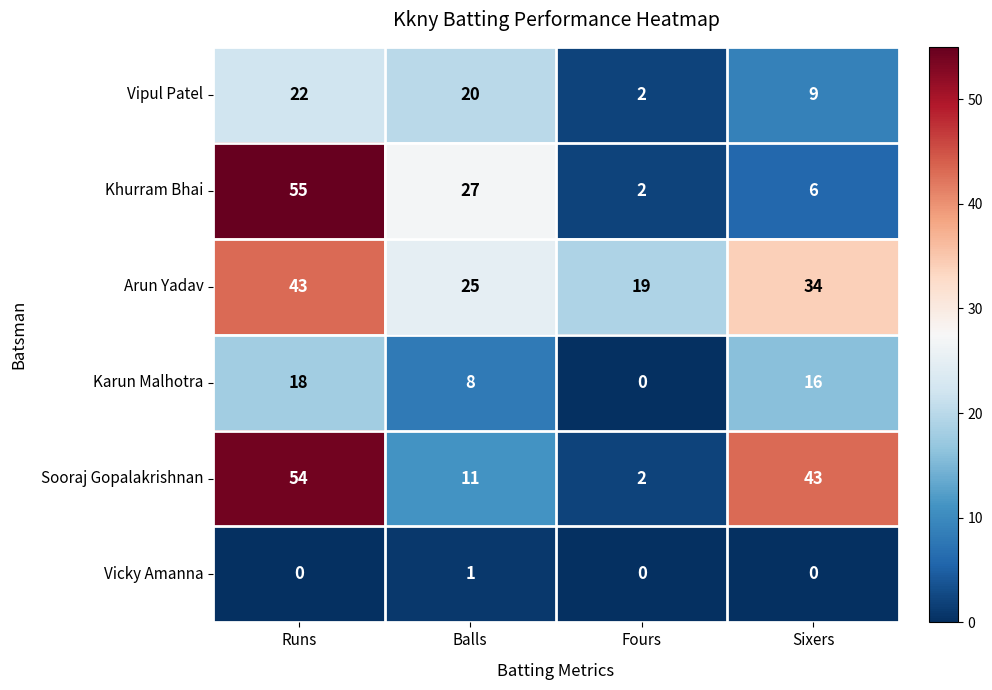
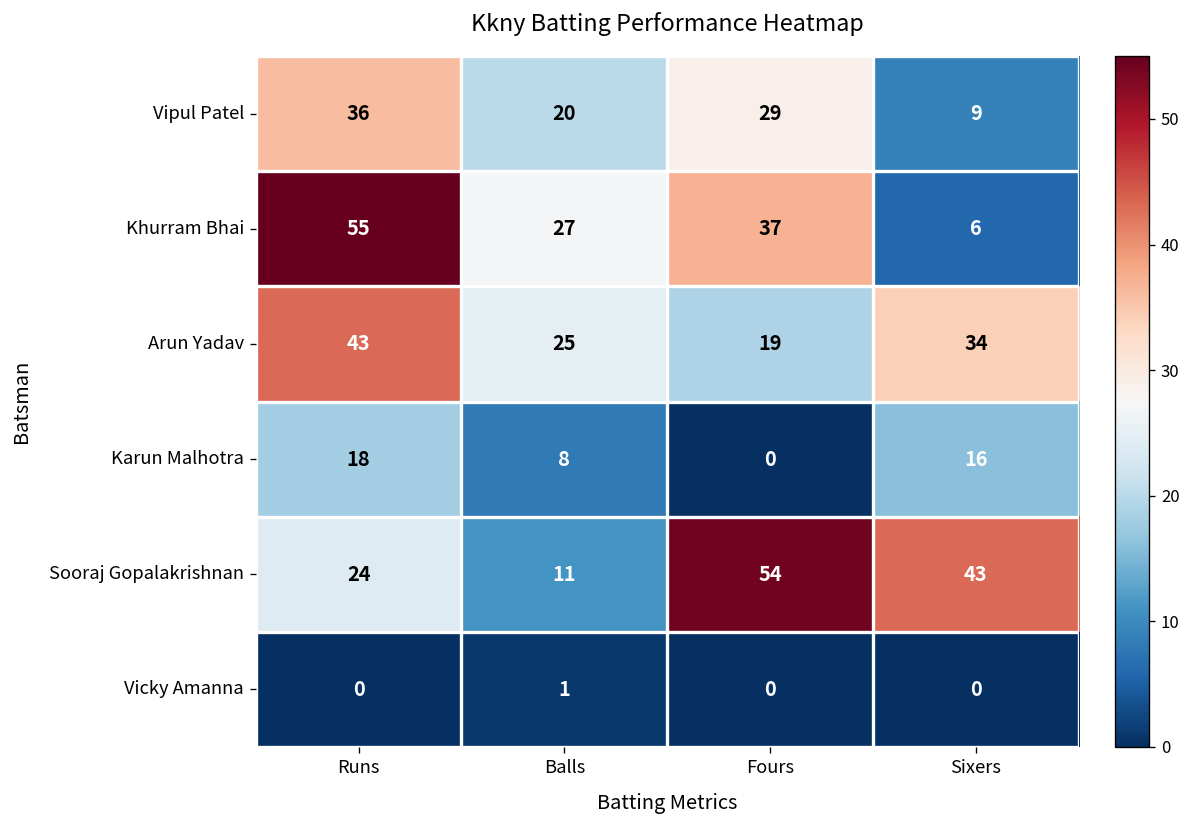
  {
    "Vipul Patel": {
-     "Runs": 22,
+     "Runs": 36,
      "Balls": 20,
-     "Fours": 2,
+     "Fours": 29,
      "Sixers": 9
    },
    "Khurram Bhai": {
      "Runs": 55,
      "Balls": 27,
-     "Fours": 2,
+     "Fours": 37,
      "Sixers": 6
    },
    "Arun Yadav": {
      "Runs": 43,
      "Balls": 25,
      "Fours": 19,
      "Sixers": 34
    },
    "Karun Malhotra": {
      "Runs": 18,
      "Balls": 8,
      "Fours": 0,
      "Sixers": 16
    },
    "Sooraj Gopalakrishnan": {
-     "Runs": 54,
+     "Runs": 24,
      "Balls": 11,
-     "Fours": 2,
+     "Fours": 54,
      "Sixers": 43
    },
    "Vicky Amanna": {
      "Runs": 0,
      "Balls": 1,
      "Fours": 0,
      "Sixers": 0
    }
  }
